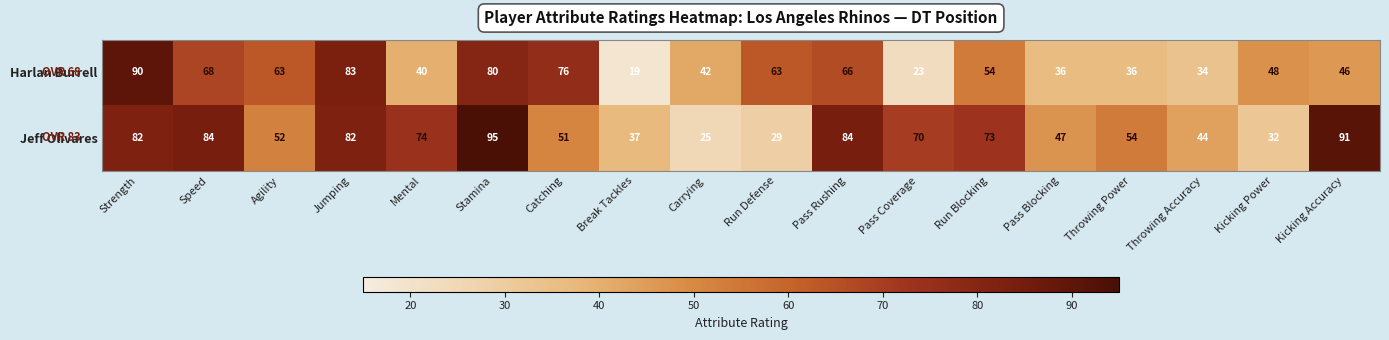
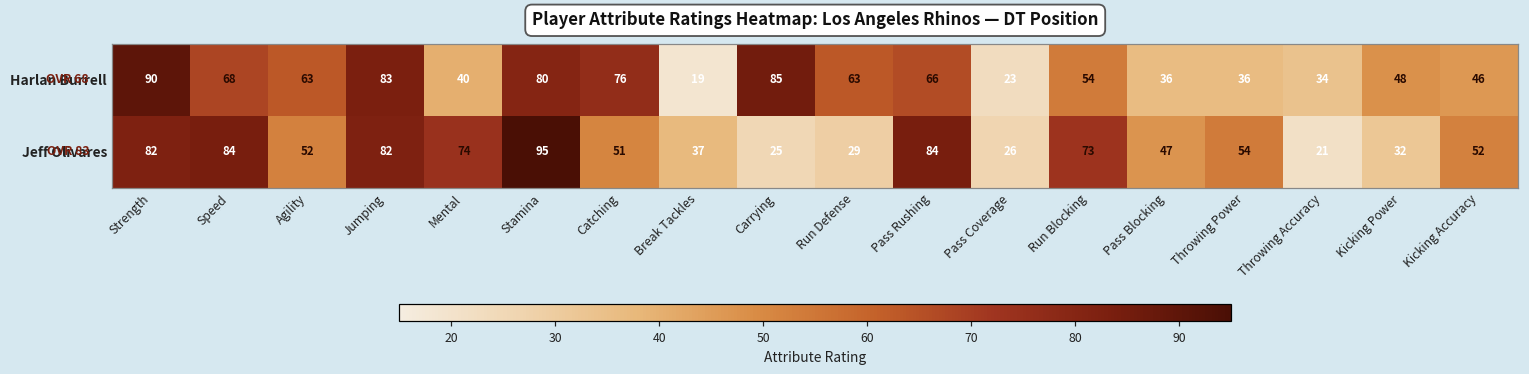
  {
    "Harlan Burrell": {
      "Strength": 90,
      "Speed": 68,
      "Agility": 63,
      "Jumping": 83,
      "Mental": 40,
      "Stamina": 80,
      "Catching": 76,
-     "Carrying": 42,
+     "Carrying": 85,
      "Run Defense": 63,
      "Pass Rushing": 66,
      "Pass Coverage": 23,
      "Run Blocking": 54,
      "Pass Blocking": 36,
      "Throwing Power": 36,
      "Throwing Accuracy": 34,
      "Kicking Power": 48,
      "Kicking Accuracy": 46
    },
    "Jeff Olivares": {
      "Strength": 82,
      "Speed": 84,
      "Agility": 52,
      "Jumping": 82,
      "Mental": 74,
      "Stamina": 95,
      "Catching": 51,
      "Break Tackles": 37,
      "Carrying": 25,
      "Run Defense": 29,
      "Pass Rushing": 84,
-     "Pass Coverage": 70,
+     "Pass Coverage": 26,
      "Run Blocking": 73,
      "Pass Blocking": 47,
      "Throwing Power": 54,
-     "Throwing Accuracy": 44,
+     "Throwing Accuracy": 21,
      "Kicking Power": 32,
-     "Kicking Accuracy": 91
+     "Kicking Accuracy": 52
    }
  }
